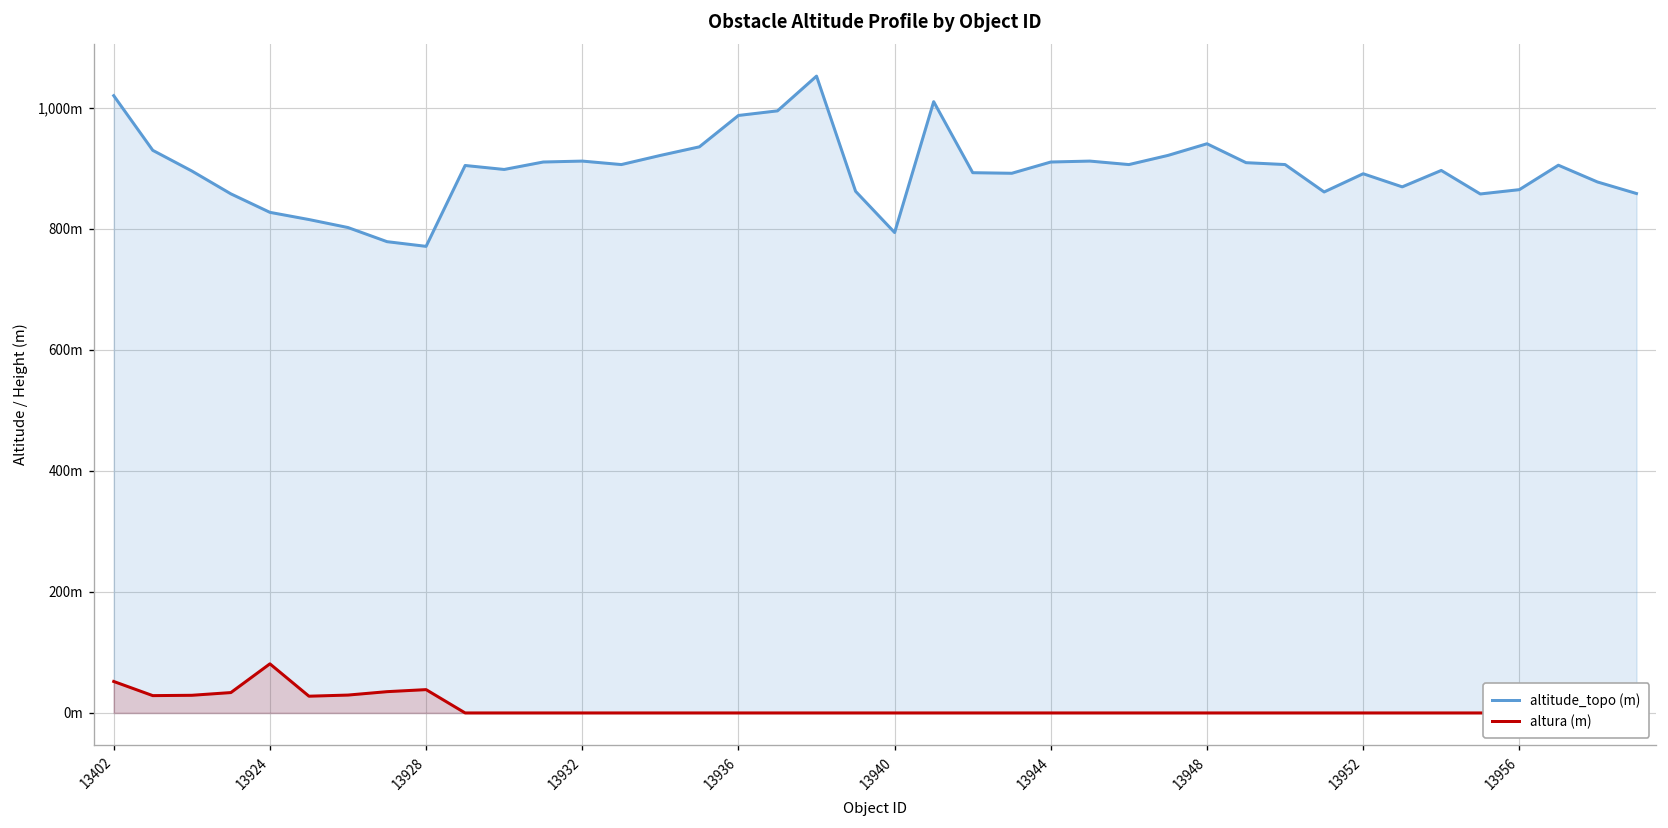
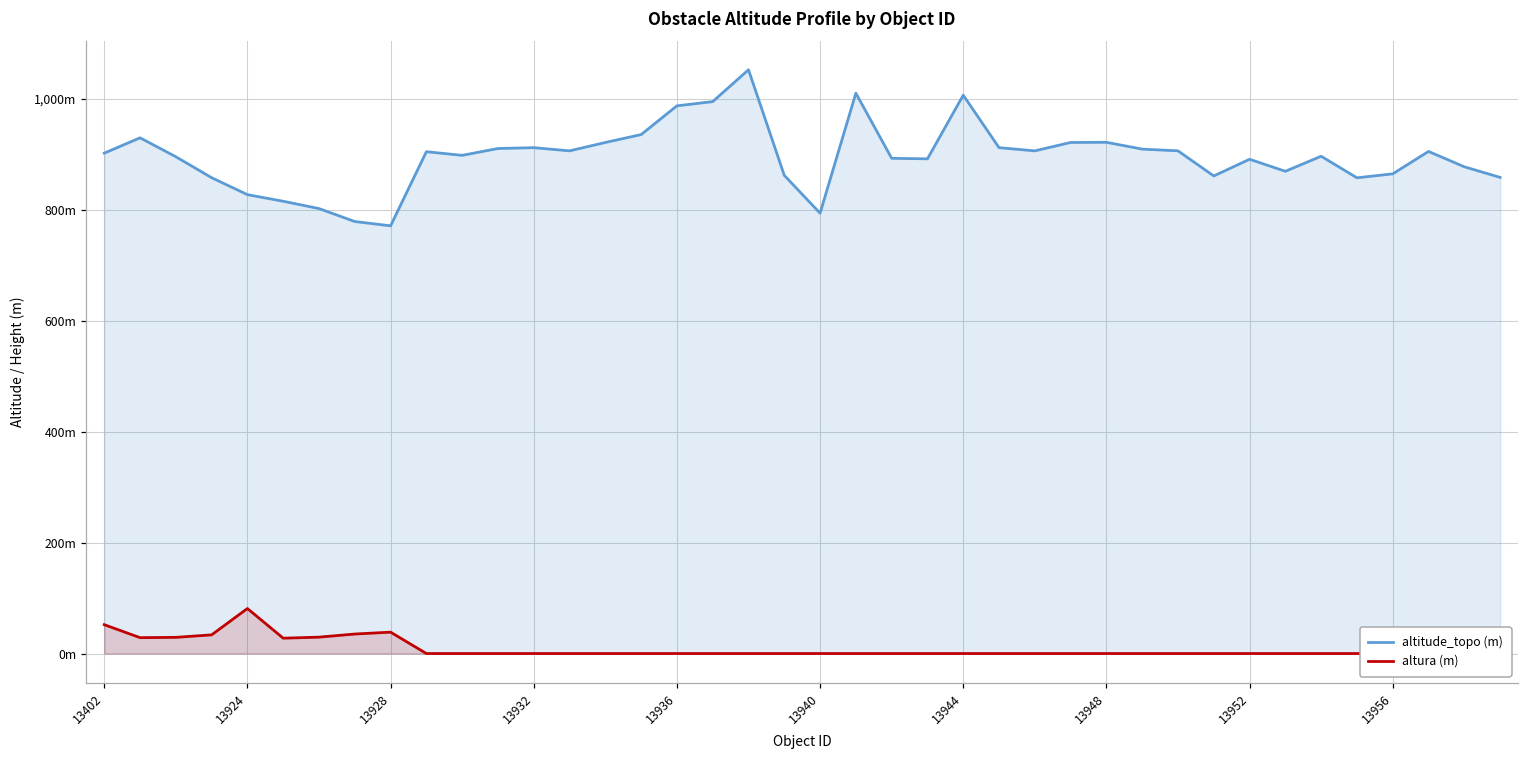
  {
    "altitude_topo (m)": {
-     "13402": "1,020m",
+     "13402": "900m",
      "13924": "830m",
      "13928": "770m",
      "13932": "910m",
      "13936": "990m",
      "13940": "790m",
-     "13944": "910m",
-     "13948": "940m",
+     "13944": "1,010m",
+     "13948": "920m",
      "13952": "890m",
      "13956": "860m"
    },
    "altura (m)": {
      "13402": "50m",
      "13924": "80m",
      "13928": "40m",
      "13932": "0m",
      "13936": "0m",
      "13940": "0m",
      "13944": "0m",
      "13948": "0m",
      "13952": "0m"
    }
  }
